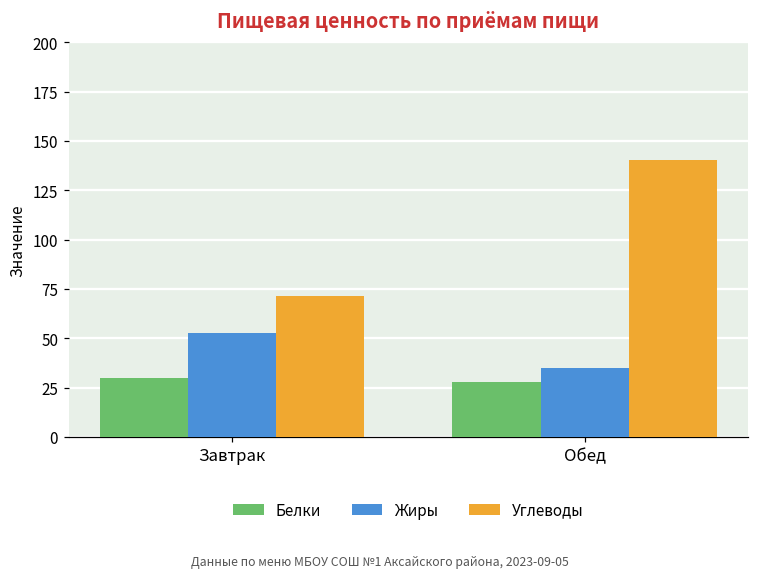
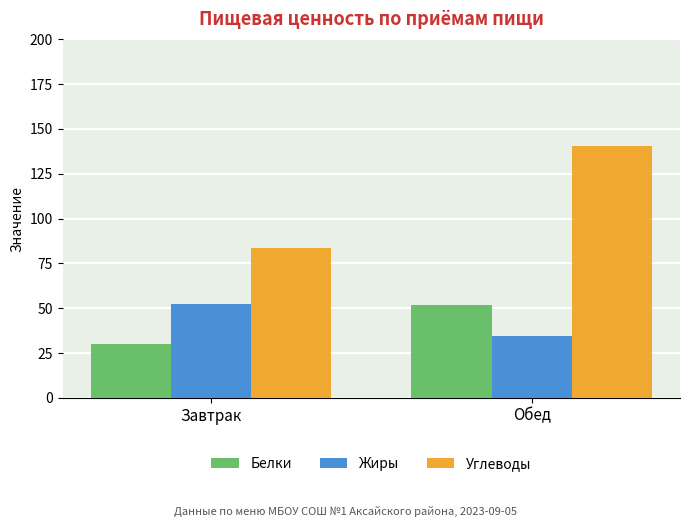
  {
    "Белки": {
      "Завтрак": 30,
-     "Обед": 28
+     "Обед": 52
    },
    "Жиры": {
      "Завтрак": 52,
      "Обед": 35
    },
    "Углеводы": {
-     "Завтрак": 71,
+     "Завтрак": 84,
      "Обед": 141
    }
  }
